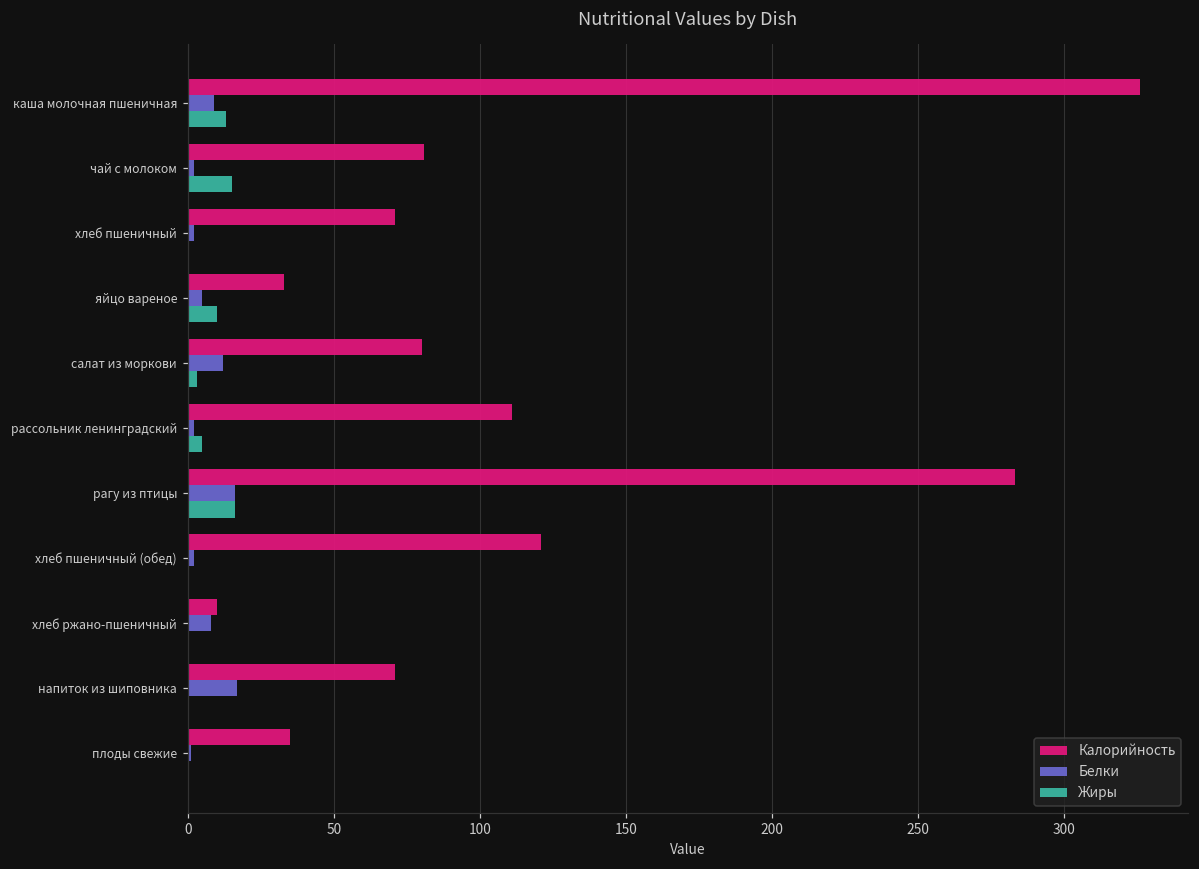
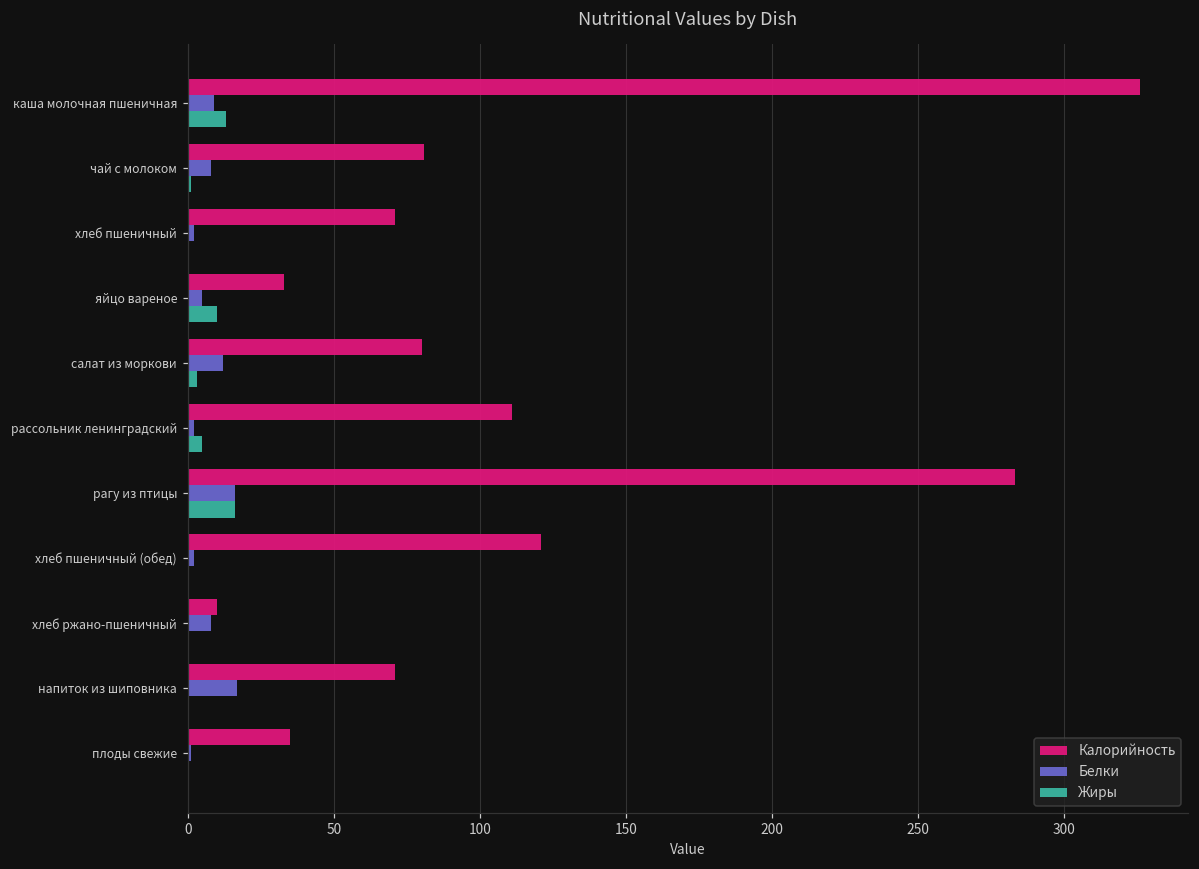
  {
    "Калорийность": {
      "каша молочная пшеничная": 326,
      "чай с молоком": 81,
      "хлеб пшеничный": 71,
      "яйцо вареное": 33,
      "салат из моркови": 80,
      "рассольник ленинградский": 111,
      "рагу из птицы": 283,
      "хлеб пшеничный (обед)": 121,
      "хлеб ржано-пшеничный": 10,
      "напиток из шиповника": 71,
      "плоды свежие": 35
    },
    "Белки": {
      "каша молочная пшеничная": 9,
-     "чай с молоком": 2,
+     "чай с молоком": 8,
      "хлеб пшеничный": 2,
      "яйцо вареное": 5,
      "салат из моркови": 12,
      "рассольник ленинградский": 2,
      "рагу из птицы": 16,
      "хлеб пшеничный (обед)": 2,
      "хлеб ржано-пшеничный": 8,
      "напиток из шиповника": 17,
      "плоды свежие": 1
    },
    "Жиры": {
      "каша молочная пшеничная": 13,
-     "чай с молоком": 15,
+     "чай с молоком": 1,
      "хлеб пшеничный": 0,
      "яйцо вареное": 10,
      "салат из моркови": 3,
      "рассольник ленинградский": 5,
      "рагу из птицы": 16,
      "хлеб пшеничный (обед)": 0,
      "хлеб ржано-пшеничный": 0,
      "напиток из шиповника": 0,
      "плоды свежие": 0
    }
  }
